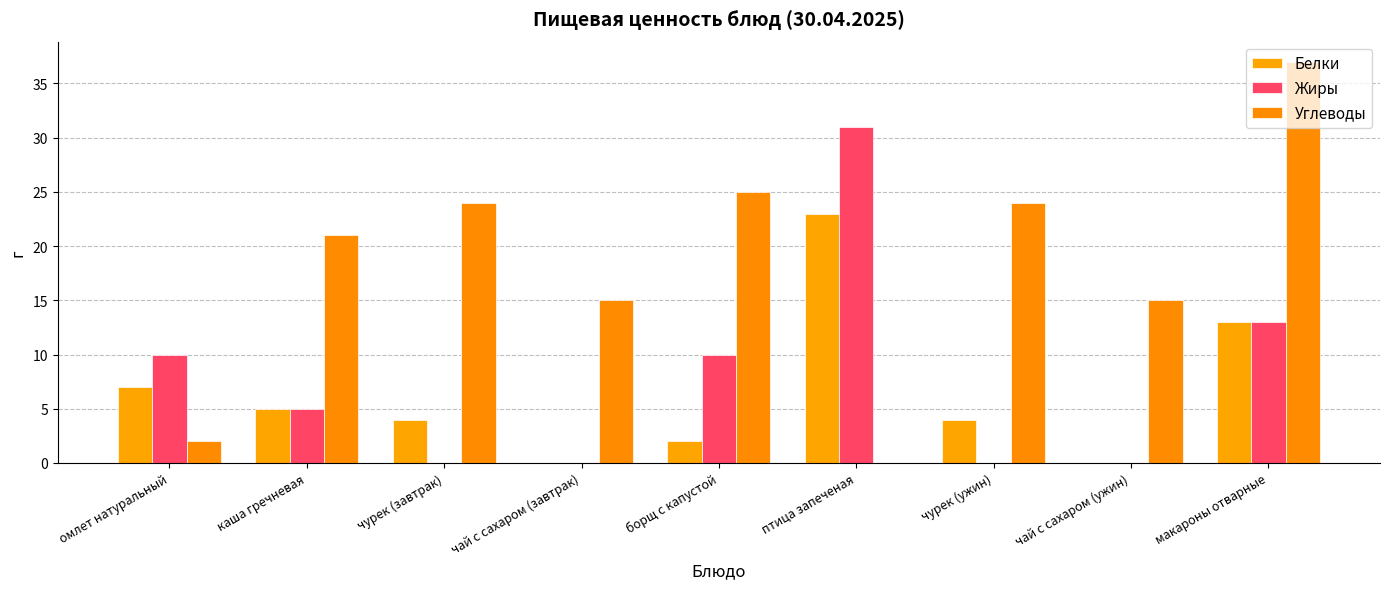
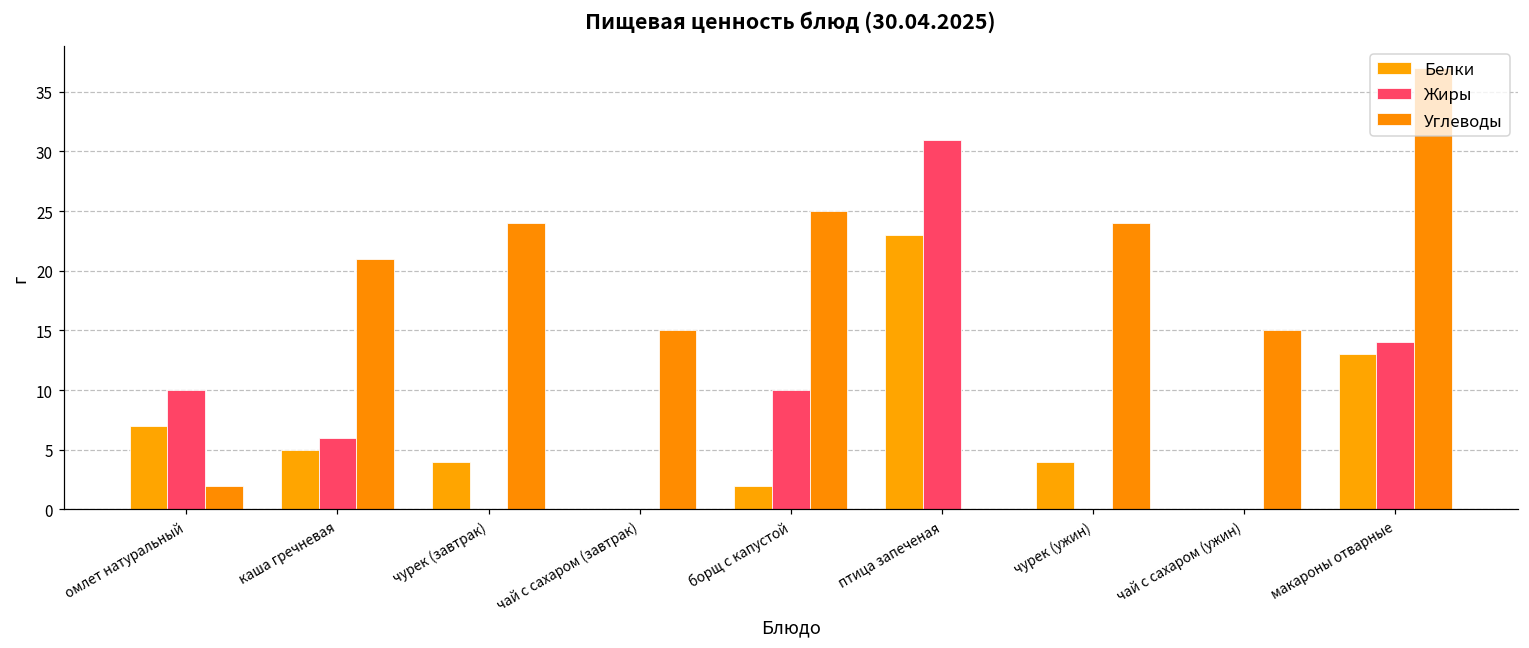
  {
    "Жиры": {
      "омлет натуральный": 10,
-     "каша гречневая": 5,
+     "каша гречневая": 6,
      "чурек (завтрак)": 0,
      "чай с сахаром (завтрак)": 0,
      "борщ с капустой": 10,
      "птица запеченая": 31,
      "чурек (ужин)": 0,
      "чай с сахаром (ужин)": 0,
-     "макароны отварные": 13
+     "макароны отварные": 14
    }
  }
